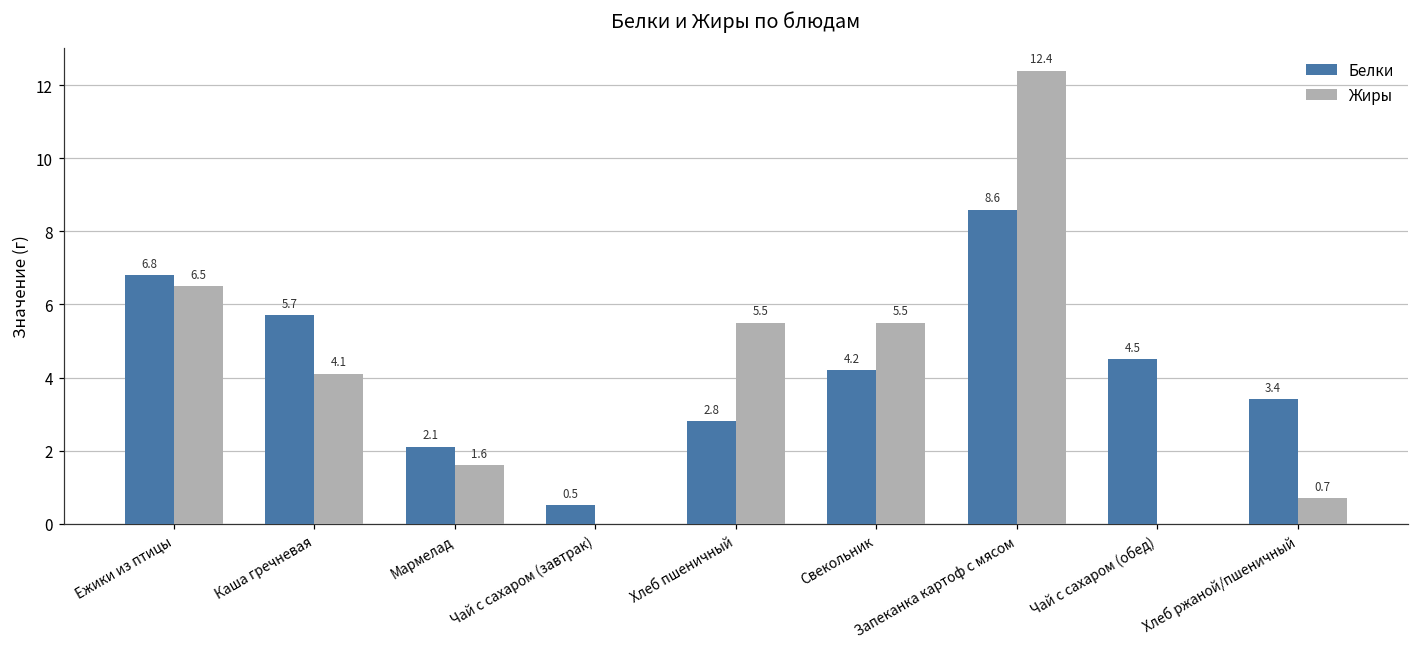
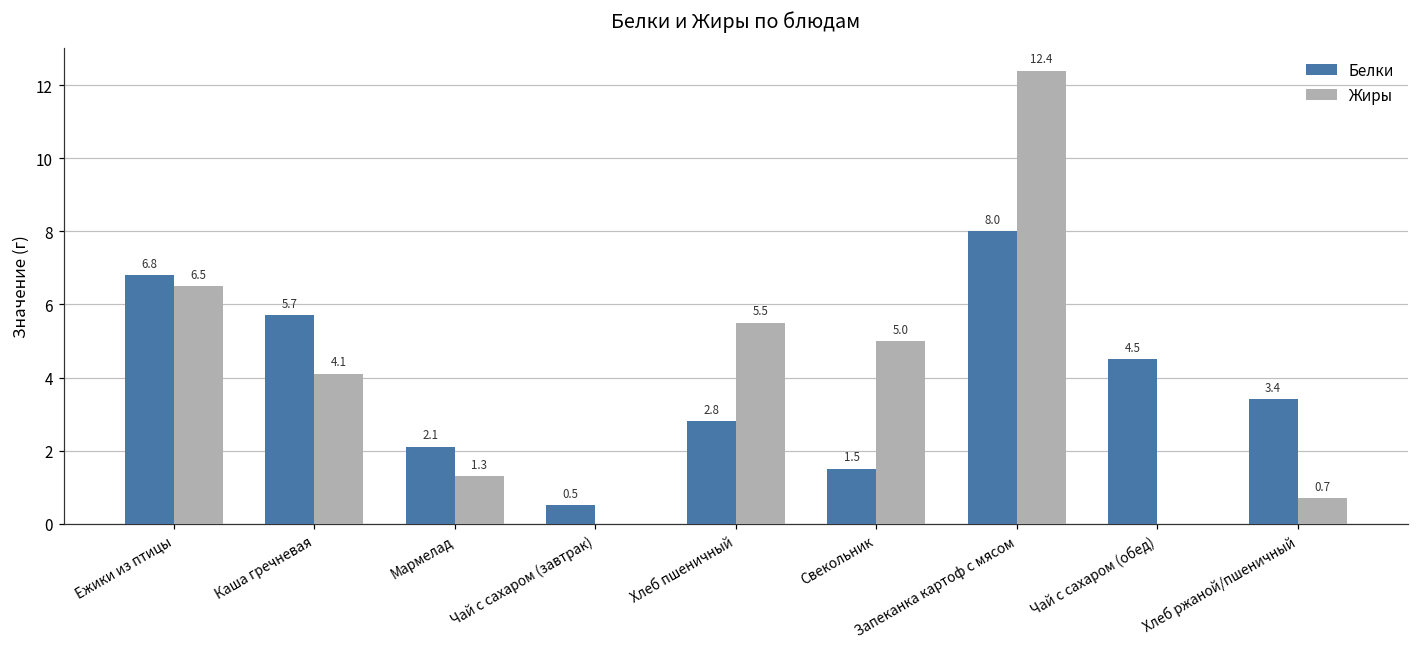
  {
    "Белки": {
      "Ежики из птицы": 6.8,
      "Каша гречневая": 5.7,
      "Мармелад": 2.1,
      "Чай с сахаром (завтрак)": 0.5,
      "Хлеб пшеничный": 2.8,
-     "Свекольник": 4.2,
-     "Запеканка картоф с мясом": 8.6,
+     "Свекольник": 1.5,
+     "Запеканка картоф с мясом": 8.0,
      "Чай с сахаром (обед)": 4.5,
      "Хлеб ржаной/пшеничный": 3.4
    },
    "Жиры": {
      "Ежики из птицы": 6.5,
      "Каша гречневая": 4.1,
-     "Мармелад": 1.6,
+     "Мармелад": 1.3,
      "Хлеб пшеничный": 5.5,
-     "Свекольник": 5.5,
+     "Свекольник": 5.0,
      "Запеканка картоф с мясом": 12.4,
      "Хлеб ржаной/пшеничный": 0.7
    }
  }
